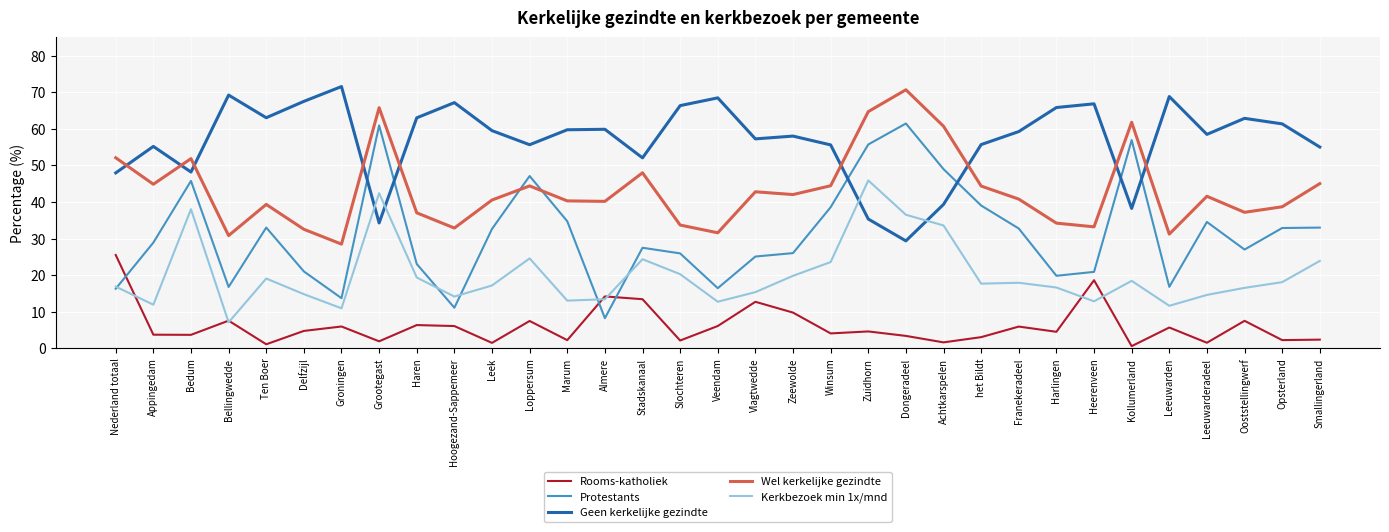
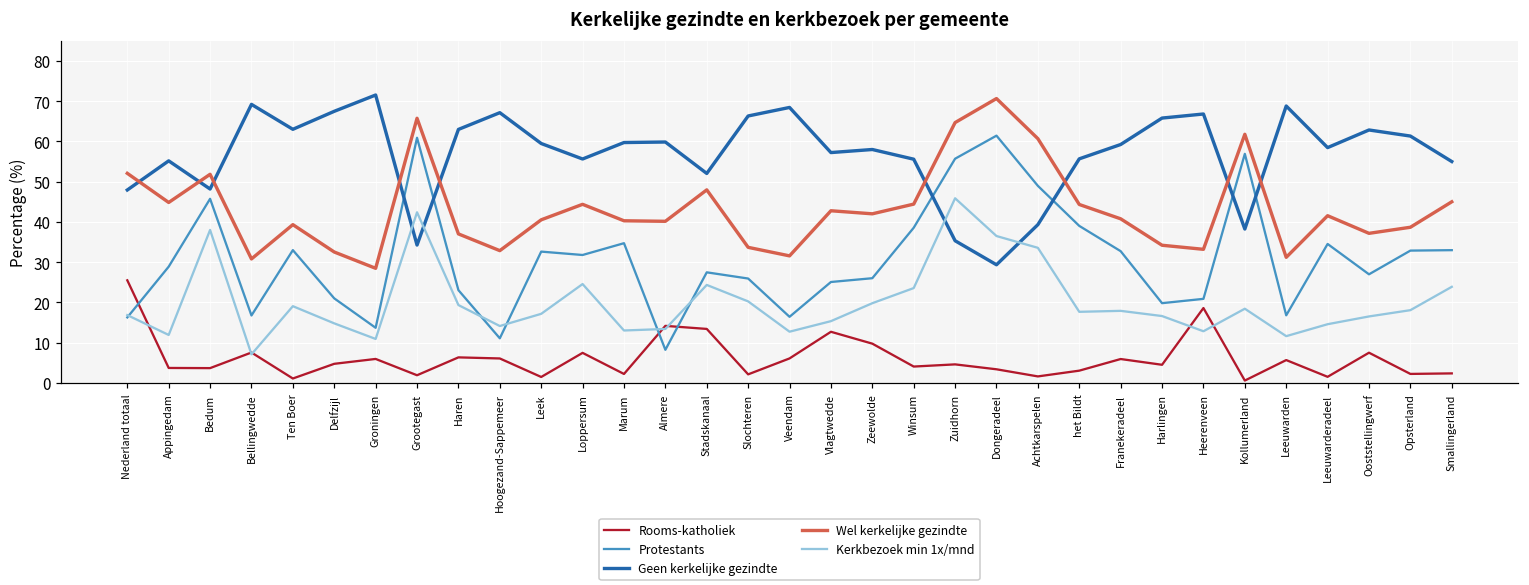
  {
    "Rooms-katholiek": {
      "Nederland totaal": 25,
      "Appingedam": 4,
      "Bedum": 4,
      "Ten Boer": 1,
      "Delfzijl": 5,
      "Groningen": 6,
      "Grootegast": 2,
      "Haren": 6,
      "Hoogezand-Sappemeer": 6,
      "Leek": 1,
      "Loppersum": 7,
      "Marum": 2,
      "Almere": 14,
      "Stadskanaal": 13,
      "Slochteren": 2,
      "Veendam": 6,
      "Vlagtwedde": 13,
      "Zeewolde": 10,
      "Winsum": 4,
      "Zuidhorn": 5,
      "Dongeradeel": 3,
      "Achtkarspelen": 2,
      "het Bildt": 3,
      "Franekeradeel": 6,
      "Harlingen": 5,
      "Heerenveen": 19,
      "Kollumerland": 1,
      "Leeuwarden": 6,
      "Leeuwarderadeel": 2,
      "Ooststellingwerf": 8,
      "Opsterland": 2,
      "Smallingerland": 2
    },
    "Protestants": {
      "Appingedam": 29,
      "Bedum": 46,
      "Bellingwedde": 17,
      "Ten Boer": 33,
      "Delfzijl": 21,
      "Groningen": 14,
      "Grootegast": 61,
      "Haren": 23,
      "Hoogezand-Sappemeer": 11,
      "Leek": 33,
-     "Loppersum": 47,
+     "Loppersum": 32,
      "Marum": 35,
      "Almere": 8,
      "Stadskanaal": 27,
      "Slochteren": 26,
      "Veendam": 16,
      "Vlagtwedde": 25,
      "Zeewolde": 26,
      "Winsum": 39,
      "Zuidhorn": 56,
      "Dongeradeel": 61,
      "Achtkarspelen": 49,
      "het Bildt": 39,
      "Franekeradeel": 33,
      "Harlingen": 20,
      "Heerenveen": 21,
      "Kollumerland": 57,
      "Leeuwarden": 17,
      "Leeuwarderadeel": 35,
      "Ooststellingwerf": 27,
      "Opsterland": 33,
      "Smallingerland": 33
    },
    "Geen kerkelijke gezindte": {
      "Nederland totaal": 48,
      "Appingedam": 55,
      "Bedum": 48,
      "Bellingwedde": 69,
      "Ten Boer": 63,
      "Delfzijl": 67,
      "Groningen": 72,
      "Grootegast": 34,
      "Haren": 63,
      "Hoogezand-Sappemeer": 67,
      "Leek": 59,
      "Loppersum": 56,
      "Marum": 60,
      "Almere": 60,
      "Stadskanaal": 52,
      "Slochteren": 66,
      "Veendam": 68,
      "Vlagtwedde": 57,
      "Zeewolde": 58,
      "Winsum": 56,
      "Zuidhorn": 35,
      "Dongeradeel": 29,
      "Achtkarspelen": 39,
      "het Bildt": 56,
      "Franekeradeel": 59,
      "Harlingen": 66,
      "Heerenveen": 67,
      "Kollumerland": 38,
      "Leeuwarden": 69,
      "Leeuwarderadeel": 58,
      "Ooststellingwerf": 63,
      "Opsterland": 61,
      "Smallingerland": 55
    },
    "Wel kerkelijke gezindte": {
      "Nederland totaal": 52,
      "Appingedam": 45,
      "Bedum": 52,
      "Bellingwedde": 31,
      "Ten Boer": 39,
      "Delfzijl": 33,
      "Groningen": 28,
      "Grootegast": 66,
      "Haren": 37,
      "Hoogezand-Sappemeer": 33,
      "Leek": 41,
      "Loppersum": 44,
      "Marum": 40,
      "Almere": 40,
      "Stadskanaal": 48,
      "Slochteren": 34,
      "Veendam": 32,
      "Vlagtwedde": 43,
      "Zeewolde": 42,
      "Winsum": 44,
      "Zuidhorn": 65,
      "Dongeradeel": 71,
      "Achtkarspelen": 61,
      "het Bildt": 44,
      "Franekeradeel": 41,
      "Harlingen": 34,
      "Heerenveen": 33,
      "Kollumerland": 62,
      "Leeuwarden": 31,
      "Leeuwarderadeel": 42,
      "Ooststellingwerf": 37,
      "Opsterland": 39,
      "Smallingerland": 45
    },
    "Kerkbezoek min 1x/mnd": {
      "Appingedam": 12,
      "Bedum": 38,
      "Ten Boer": 19,
      "Delfzijl": 15,
      "Groningen": 11,
      "Grootegast": 42,
      "Haren": 19,
      "Hoogezand-Sappemeer": 14,
      "Leek": 17,
      "Loppersum": 25,
      "Marum": 13,
      "Almere": 13,
      "Stadskanaal": 24,
      "Slochteren": 20,
      "Veendam": 13,
      "Vlagtwedde": 15,
      "Zeewolde": 20,
      "Winsum": 24,
      "Zuidhorn": 46,
      "Dongeradeel": 36,
      "Achtkarspelen": 34,
      "het Bildt": 18,
      "Franekeradeel": 18,
      "Harlingen": 17,
      "Heerenveen": 13,
      "Kollumerland": 18,
      "Leeuwarden": 12,
      "Leeuwarderadeel": 15,
      "Ooststellingwerf": 17,
      "Opsterland": 18,
      "Smallingerland": 24
    }
  }
